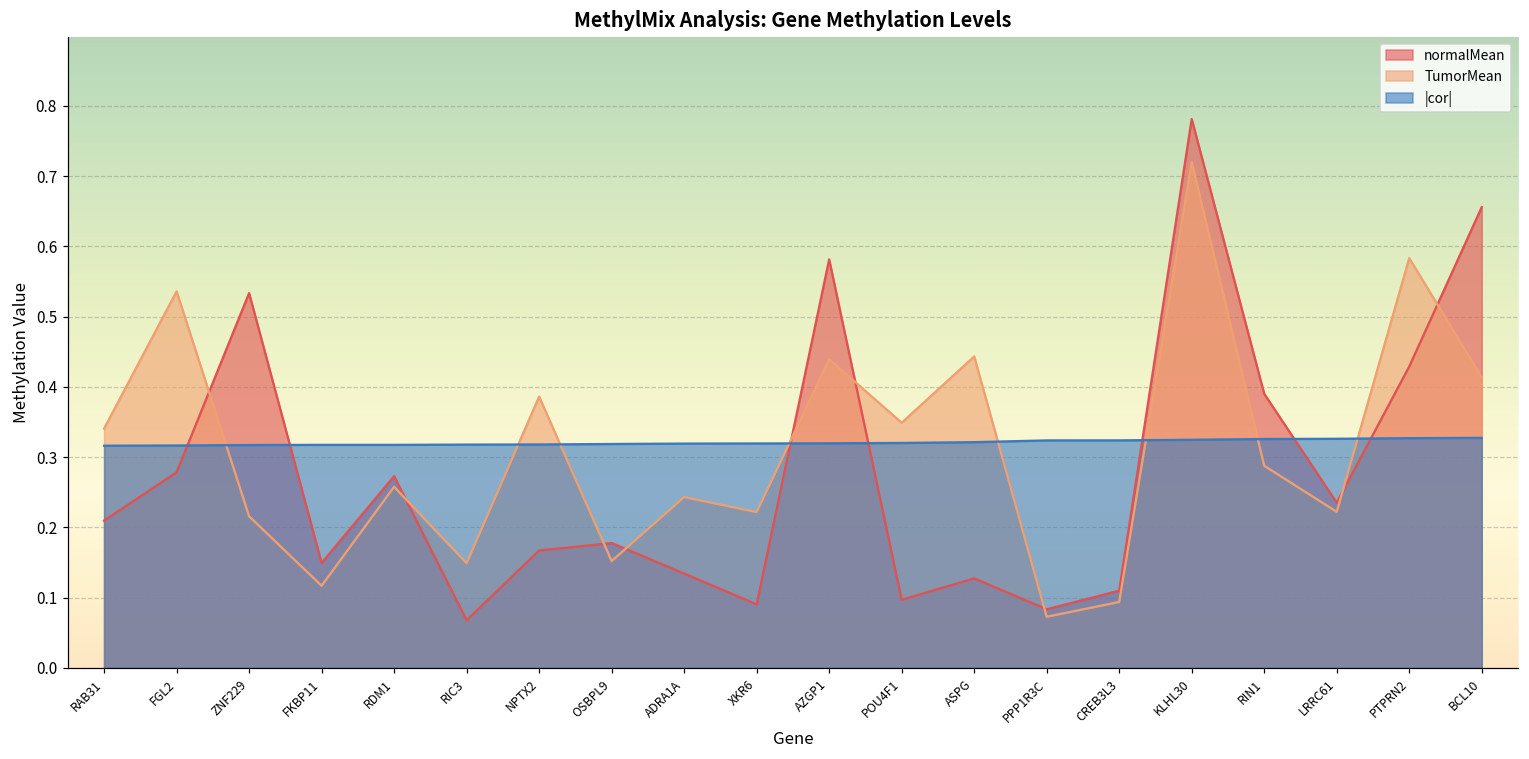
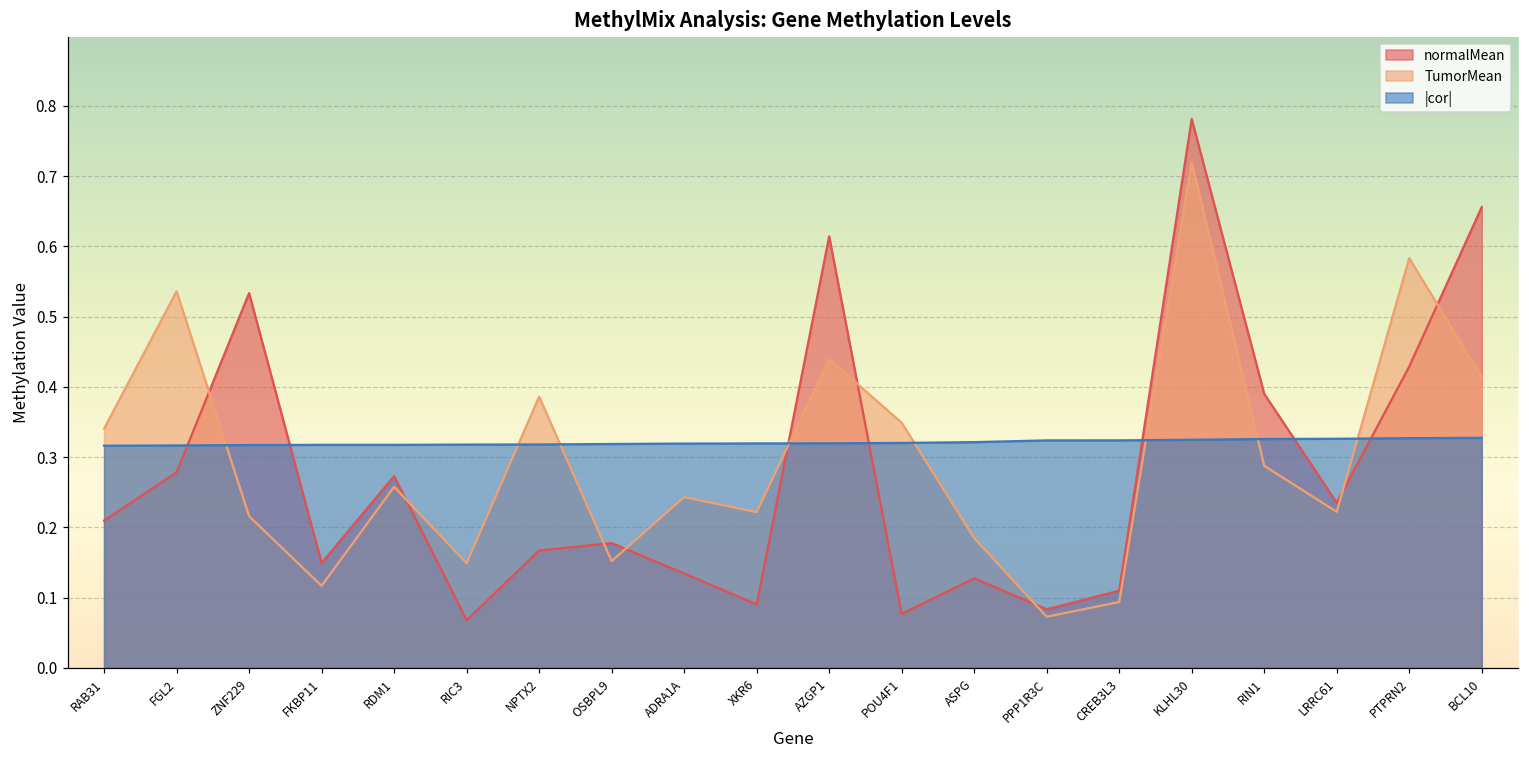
  {
    "normalMean": {
      "RAB31": 0.21,
      "FGL2": 0.28,
      "ZNF229": 0.53,
      "FKBP11": 0.15,
      "RDM1": 0.27,
      "RIC3": 0.07,
      "NPTX2": 0.17,
      "OSBPL9": 0.18,
      "ADRA1A": 0.13,
      "XKR6": 0.09,
-     "AZGP1": 0.58,
-     "POU4F1": 0.10,
+     "AZGP1": 0.61,
+     "POU4F1": 0.08,
      "ASPG": 0.13,
      "PPP1R3C": 0.08,
      "CREB3L3": 0.11,
      "KLHL30": 0.78,
      "RIN1": 0.39,
      "LRRC61": 0.24,
      "PTPRN2": 0.43,
      "BCL10": 0.66
    },
    "TumorMean": {
      "RAB31": 0.34,
      "FGL2": 0.54,
      "ZNF229": 0.22,
      "FKBP11": 0.12,
      "RDM1": 0.26,
      "RIC3": 0.15,
      "NPTX2": 0.39,
      "OSBPL9": 0.15,
      "ADRA1A": 0.24,
      "XKR6": 0.22,
      "AZGP1": 0.44,
      "POU4F1": 0.35,
-     "ASPG": 0.44,
+     "ASPG": 0.18,
      "PPP1R3C": 0.07,
      "CREB3L3": 0.09,
      "KLHL30": 0.72,
      "RIN1": 0.29,
      "LRRC61": 0.22,
      "PTPRN2": 0.58,
      "BCL10": 0.41
    },
    "|cor|": {
      "RAB31": 0.32,
      "FGL2": 0.32,
      "ZNF229": 0.32,
      "FKBP11": 0.32,
      "RDM1": 0.32,
      "RIC3": 0.32,
      "NPTX2": 0.32,
      "OSBPL9": 0.32,
      "ADRA1A": 0.32,
      "XKR6": 0.32,
      "AZGP1": 0.32,
      "POU4F1": 0.32,
      "ASPG": 0.32,
      "PPP1R3C": 0.32,
      "CREB3L3": 0.32,
      "KLHL30": 0.32,
      "RIN1": 0.33,
      "LRRC61": 0.33,
      "PTPRN2": 0.33,
      "BCL10": 0.33
    }
  }
